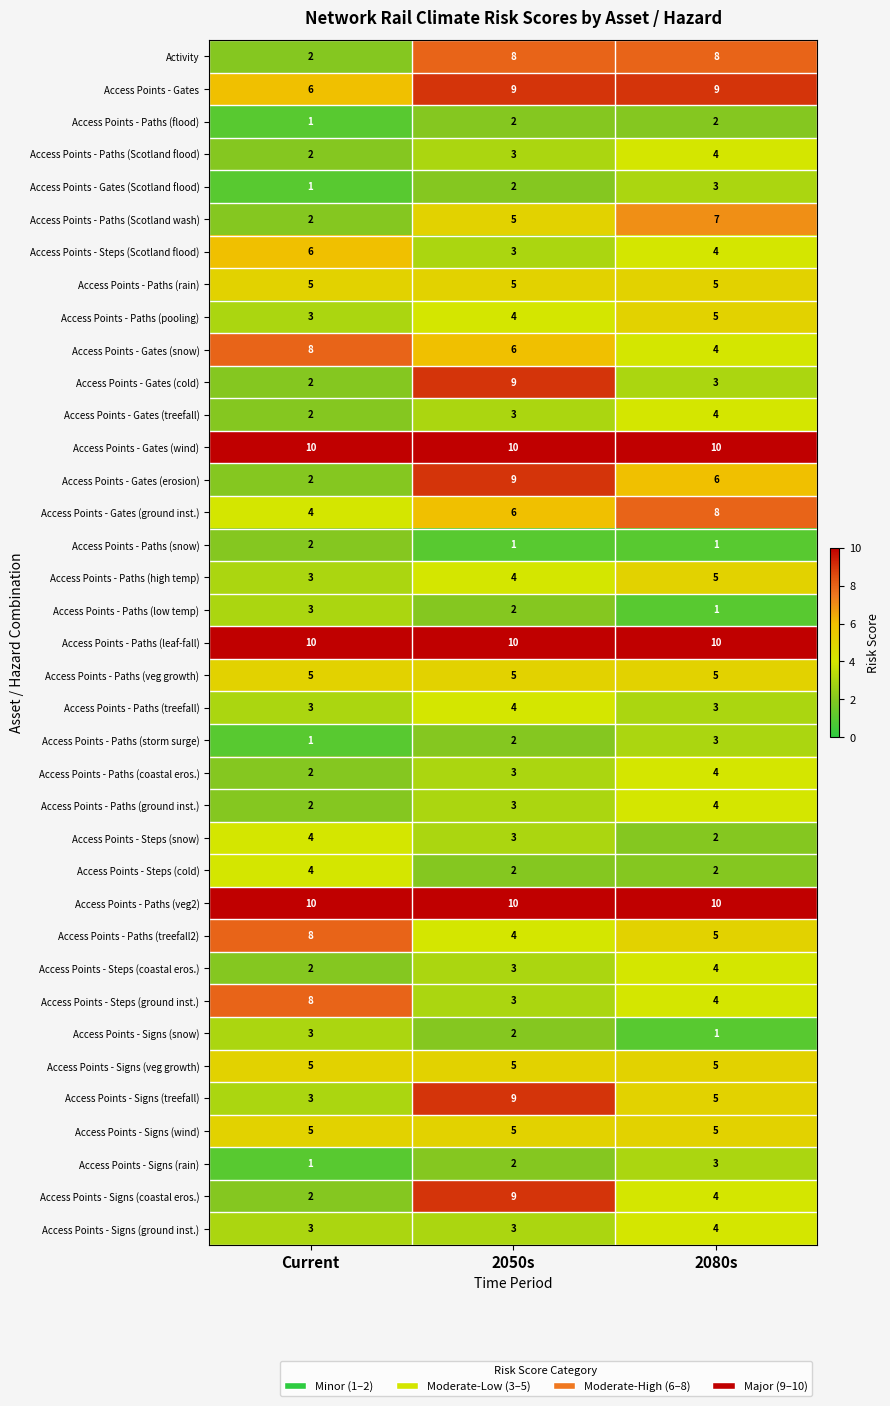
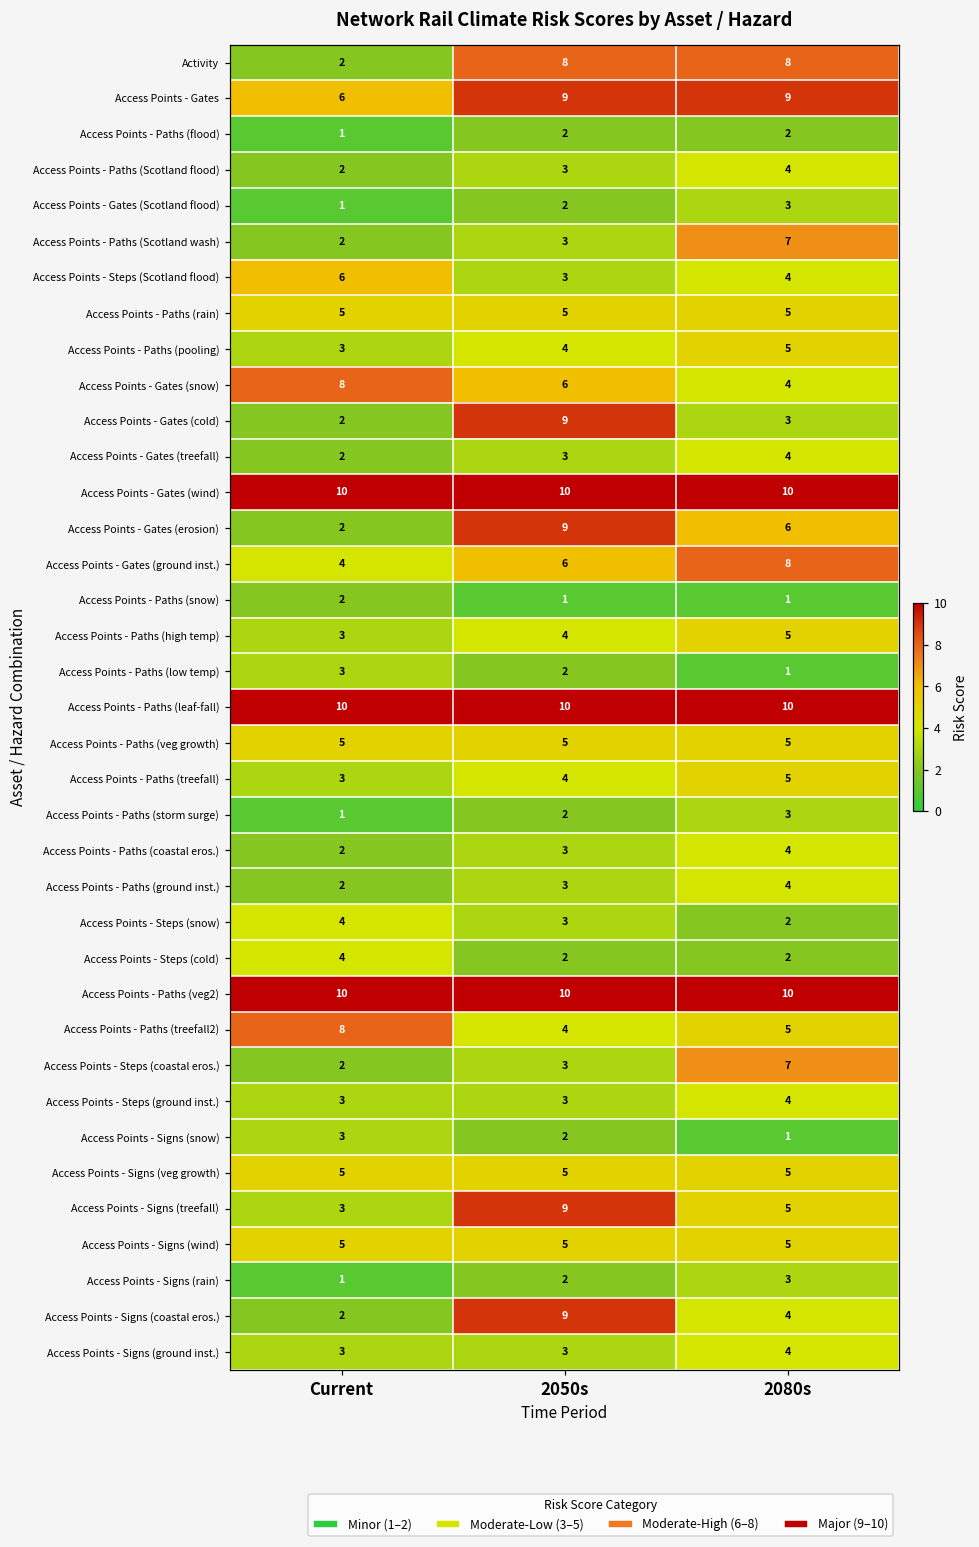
  {
    "Activity": {
      "Current": 2,
      "2050s": 8,
      "2080s": 8
    },
    "Access Points - Gates": {
      "Current": 6,
      "2050s": 9,
      "2080s": 9
    },
    "Access Points - Paths (flood)": {
      "Current": 1,
      "2050s": 2,
      "2080s": 2
    },
    "Access Points - Paths (Scotland flood)": {
      "Current": 2,
      "2050s": 3,
      "2080s": 4
    },
    "Access Points - Gates (Scotland flood)": {
      "Current": 1,
      "2050s": 2,
      "2080s": 3
    },
    "Access Points - Paths (Scotland wash)": {
      "Current": 2,
-     "2050s": 5,
+     "2050s": 3,
      "2080s": 7
    },
    "Access Points - Steps (Scotland flood)": {
      "Current": 6,
      "2050s": 3,
      "2080s": 4
    },
    "Access Points - Paths (rain)": {
      "Current": 5,
      "2050s": 5,
      "2080s": 5
    },
    "Access Points - Paths (pooling)": {
      "Current": 3,
      "2050s": 4,
      "2080s": 5
    },
    "Access Points - Gates (snow)": {
      "Current": 8,
      "2050s": 6,
      "2080s": 4
    },
    "Access Points - Gates (cold)": {
      "Current": 2,
      "2050s": 9,
      "2080s": 3
    },
    "Access Points - Gates (treefall)": {
      "Current": 2,
      "2050s": 3,
      "2080s": 4
    },
    "Access Points - Gates (wind)": {
      "Current": 10,
      "2050s": 10,
      "2080s": 10
    },
    "Access Points - Gates (erosion)": {
      "Current": 2,
      "2050s": 9,
      "2080s": 6
    },
    "Access Points - Gates (ground inst.)": {
      "Current": 4,
      "2050s": 6,
      "2080s": 8
    },
    "Access Points - Paths (snow)": {
      "Current": 2,
      "2050s": 1,
      "2080s": 1
    },
    "Access Points - Paths (high temp)": {
      "Current": 3,
      "2050s": 4,
      "2080s": 5
    },
    "Access Points - Paths (low temp)": {
      "Current": 3,
      "2050s": 2,
      "2080s": 1
    },
    "Access Points - Paths (leaf-fall)": {
      "Current": 10,
      "2050s": 10,
      "2080s": 10
    },
    "Access Points - Paths (veg growth)": {
      "Current": 5,
      "2050s": 5,
      "2080s": 5
    },
    "Access Points - Paths (treefall)": {
      "Current": 3,
      "2050s": 4,
-     "2080s": 3
+     "2080s": 5
    },
    "Access Points - Paths (storm surge)": {
      "Current": 1,
      "2050s": 2,
      "2080s": 3
    },
    "Access Points - Paths (coastal eros.)": {
      "Current": 2,
      "2050s": 3,
      "2080s": 4
    },
    "Access Points - Paths (ground inst.)": {
      "Current": 2,
      "2050s": 3,
      "2080s": 4
    },
    "Access Points - Steps (snow)": {
      "Current": 4,
      "2050s": 3,
      "2080s": 2
    },
    "Access Points - Steps (cold)": {
      "Current": 4,
      "2050s": 2,
      "2080s": 2
    },
    "Access Points - Paths (veg2)": {
      "Current": 10,
      "2050s": 10,
      "2080s": 10
    },
    "Access Points - Paths (treefall2)": {
      "Current": 8,
      "2050s": 4,
      "2080s": 5
    },
    "Access Points - Steps (coastal eros.)": {
      "Current": 2,
      "2050s": 3,
-     "2080s": 4
+     "2080s": 7
    },
    "Access Points - Steps (ground inst.)": {
-     "Current": 8,
+     "Current": 3,
      "2050s": 3,
      "2080s": 4
    },
    "Access Points - Signs (snow)": {
      "Current": 3,
      "2050s": 2,
      "2080s": 1
    },
    "Access Points - Signs (veg growth)": {
      "Current": 5,
      "2050s": 5,
      "2080s": 5
    },
    "Access Points - Signs (treefall)": {
      "Current": 3,
      "2050s": 9,
      "2080s": 5
    },
    "Access Points - Signs (wind)": {
      "Current": 5,
      "2050s": 5,
      "2080s": 5
    },
    "Access Points - Signs (rain)": {
      "Current": 1,
      "2050s": 2,
      "2080s": 3
    },
    "Access Points - Signs (coastal eros.)": {
      "Current": 2,
      "2050s": 9,
      "2080s": 4
    },
    "Access Points - Signs (ground inst.)": {
      "Current": 3,
      "2050s": 3,
      "2080s": 4
    }
  }
